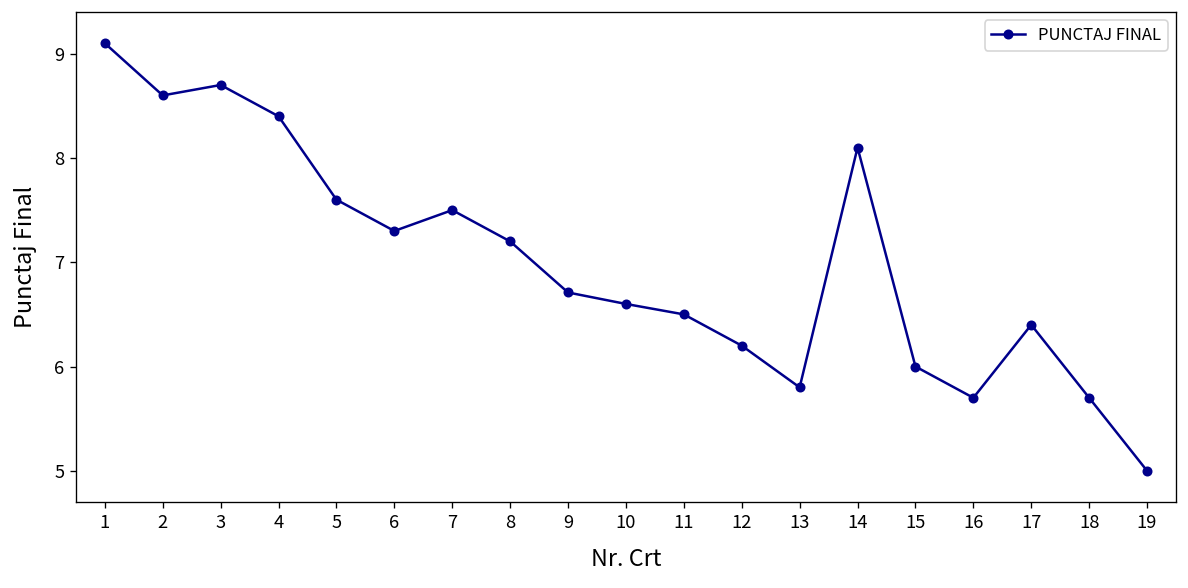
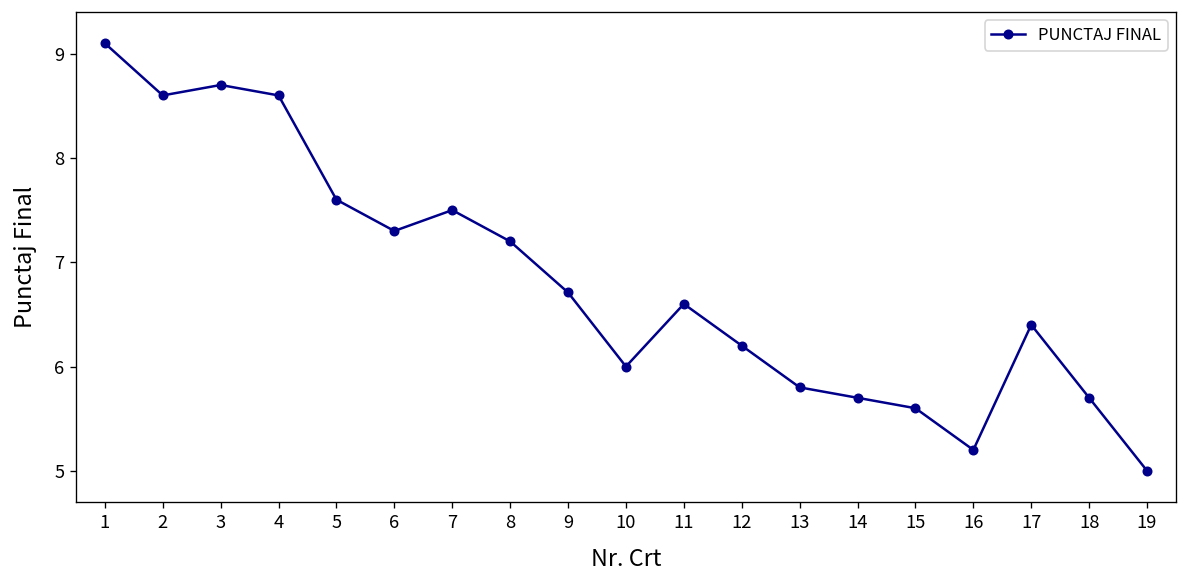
  {
    "1": 9.1,
    "2": 8.6,
    "3": 8.7,
-   "4": 8.4,
+   "4": 8.6,
    "5": 7.6,
    "6": 7.3,
    "7": 7.5,
    "8": 7.2,
    "9": 6.7,
-   "10": 6.6,
-   "11": 6.5,
+   "10": 6.0,
+   "11": 6.6,
    "12": 6.2,
    "13": 5.8,
-   "14": 8.1,
-   "15": 6.0,
-   "16": 5.7,
+   "14": 5.7,
+   "15": 5.6,
+   "16": 5.2,
    "17": 6.4,
    "18": 5.7,
    "19": 5.0
  }
